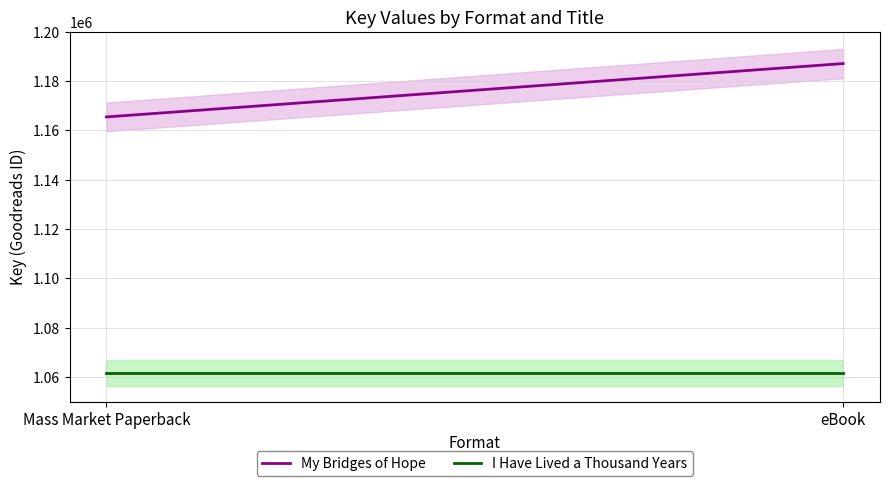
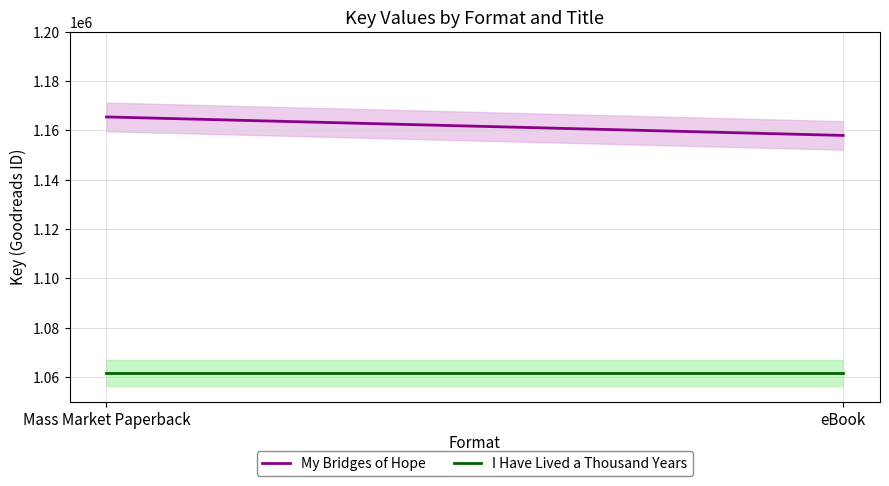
  {
    "My Bridges of Hope": {
      "Mass Market Paperback": 1165000,
-     "eBook": 1187000
+     "eBook": 1158000
    },
    "I Have Lived a Thousand Years": {
      "Mass Market Paperback": 1062000,
      "eBook": 1062000
    }
  }
